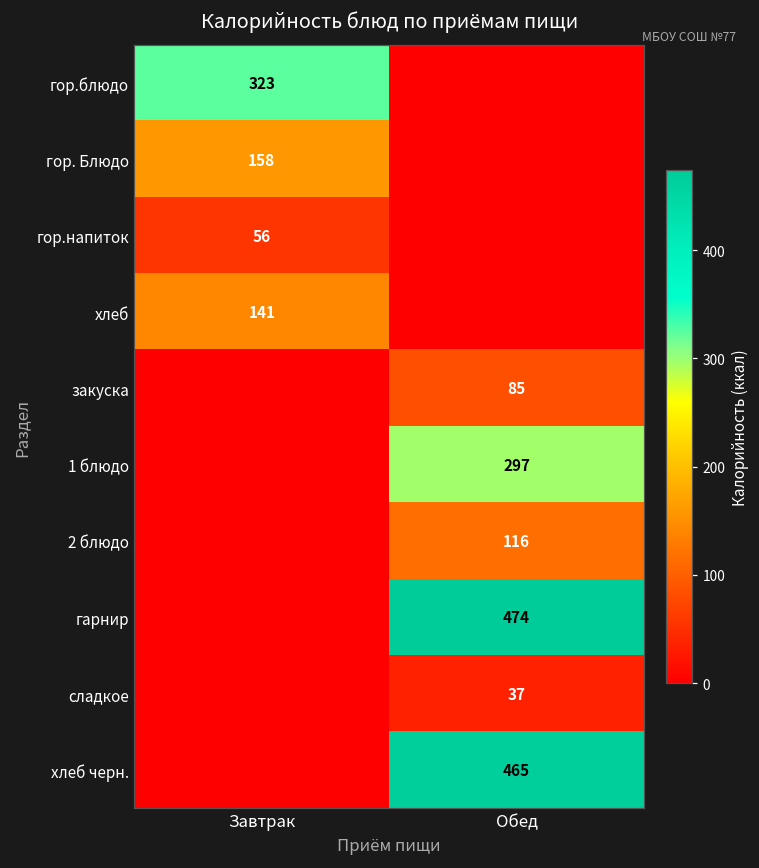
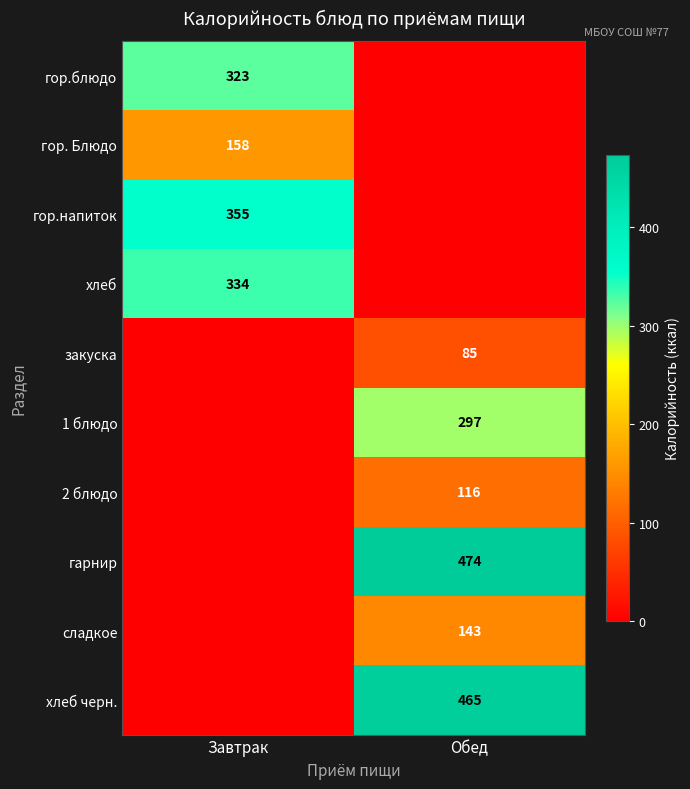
  {
    "гор.блюдо": {
      "Завтрак": 323
    },
    "гор. Блюдо": {
      "Завтрак": 158
    },
    "гор.напиток": {
-     "Завтрак": 56
+     "Завтрак": 355
    },
    "хлеб": {
-     "Завтрак": 141
+     "Завтрак": 334
    },
    "закуска": {
      "Обед": 85
    },
    "1 блюдо": {
      "Обед": 297
    },
    "2 блюдо": {
      "Обед": 116
    },
    "гарнир": {
      "Обед": 474
    },
    "сладкое": {
-     "Обед": 37
+     "Обед": 143
    },
    "хлеб черн.": {
      "Обед": 465
    }
  }
